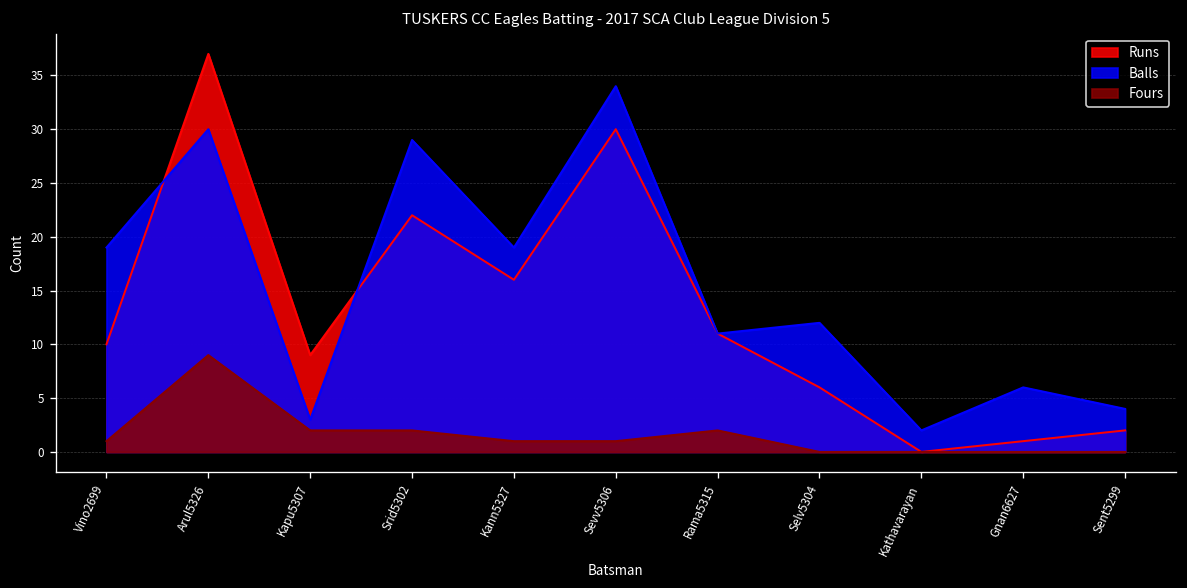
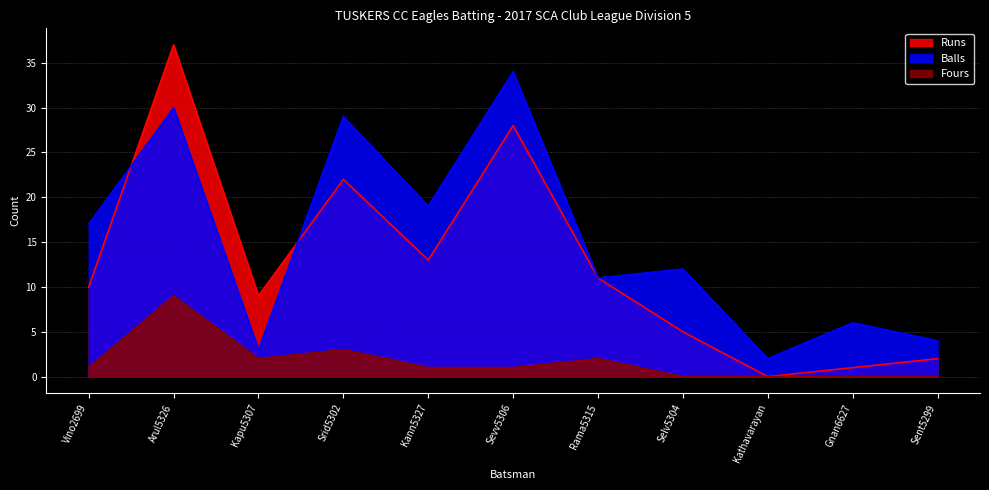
  {
    "Runs": {
      "Vino2699": 10,
      "Arul5326": 37,
      "Kapu5307": 9,
      "Srid5302": 22,
-     "Kann5327": 16,
-     "Sevv5306": 30,
-     "Selv5304": 6,
+     "Kann5327": 13,
+     "Sevv5306": 28,
+     "Selv5304": 5,
      "Gnan6627": 1,
      "Sent5299": 2
    },
    "Balls": {
-     "Vino2699": 19,
+     "Vino2699": 17,
      "Arul5326": 30,
      "Kapu5307": 3,
      "Srid5302": 29,
      "Kann5327": 19,
      "Sevv5306": 34,
      "Selv5304": 12,
      "Kathavarayan": 2,
      "Gnan6627": 6,
      "Sent5299": 4
    },
    "Fours": {
      "Vino2699": 1,
      "Arul5326": 9,
      "Kapu5307": 2,
-     "Srid5302": 2,
+     "Srid5302": 3,
      "Kann5327": 1,
      "Sevv5306": 1,
      "Rama5315": 2,
      "Selv5304": 0,
      "Gnan6627": 0,
      "Sent5299": 0
    }
  }
